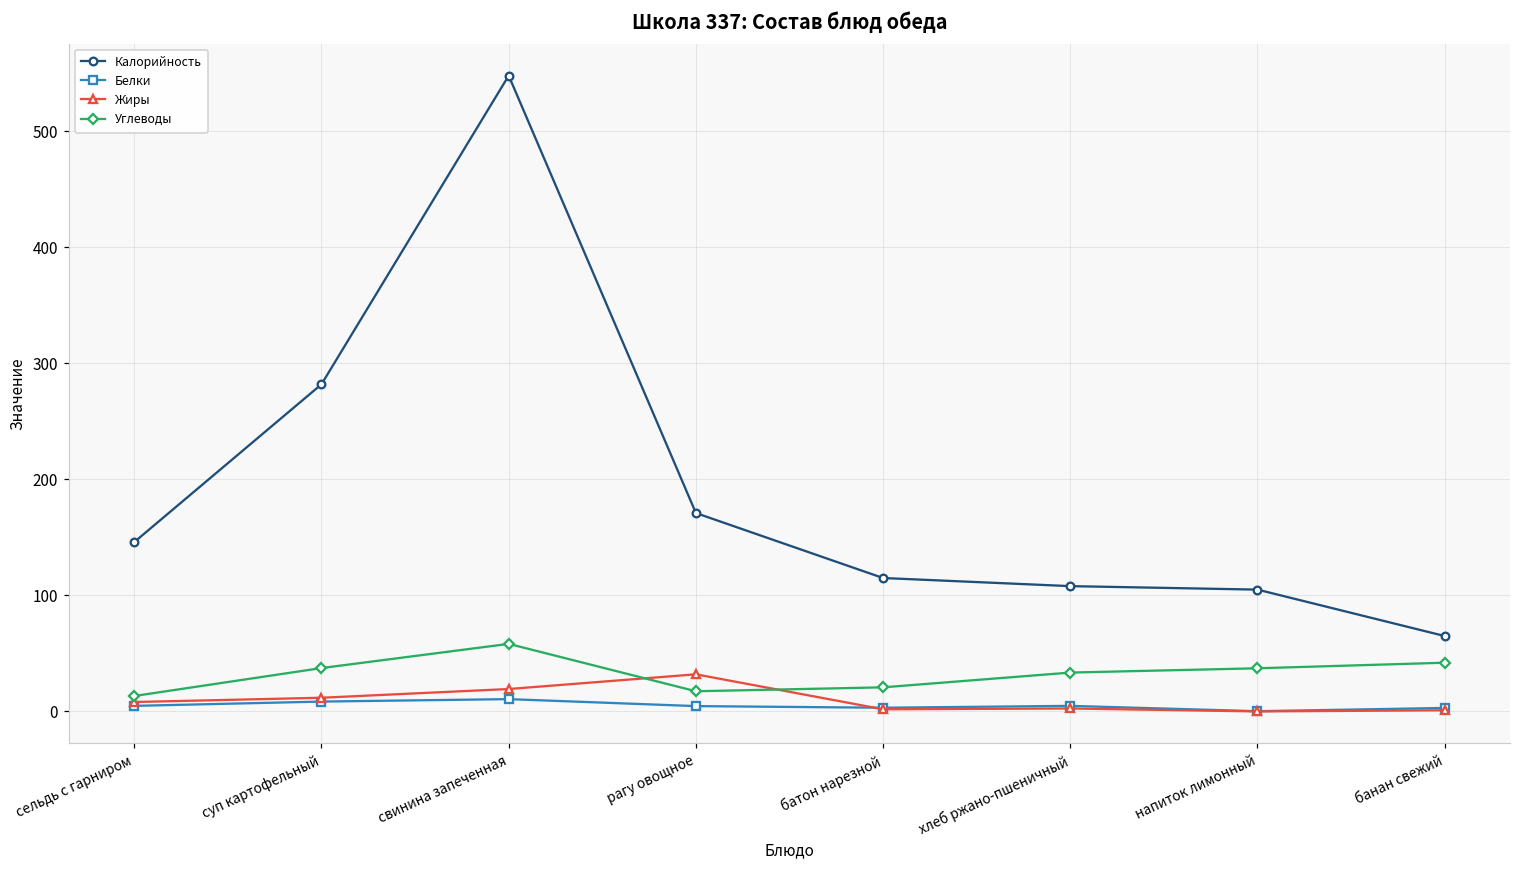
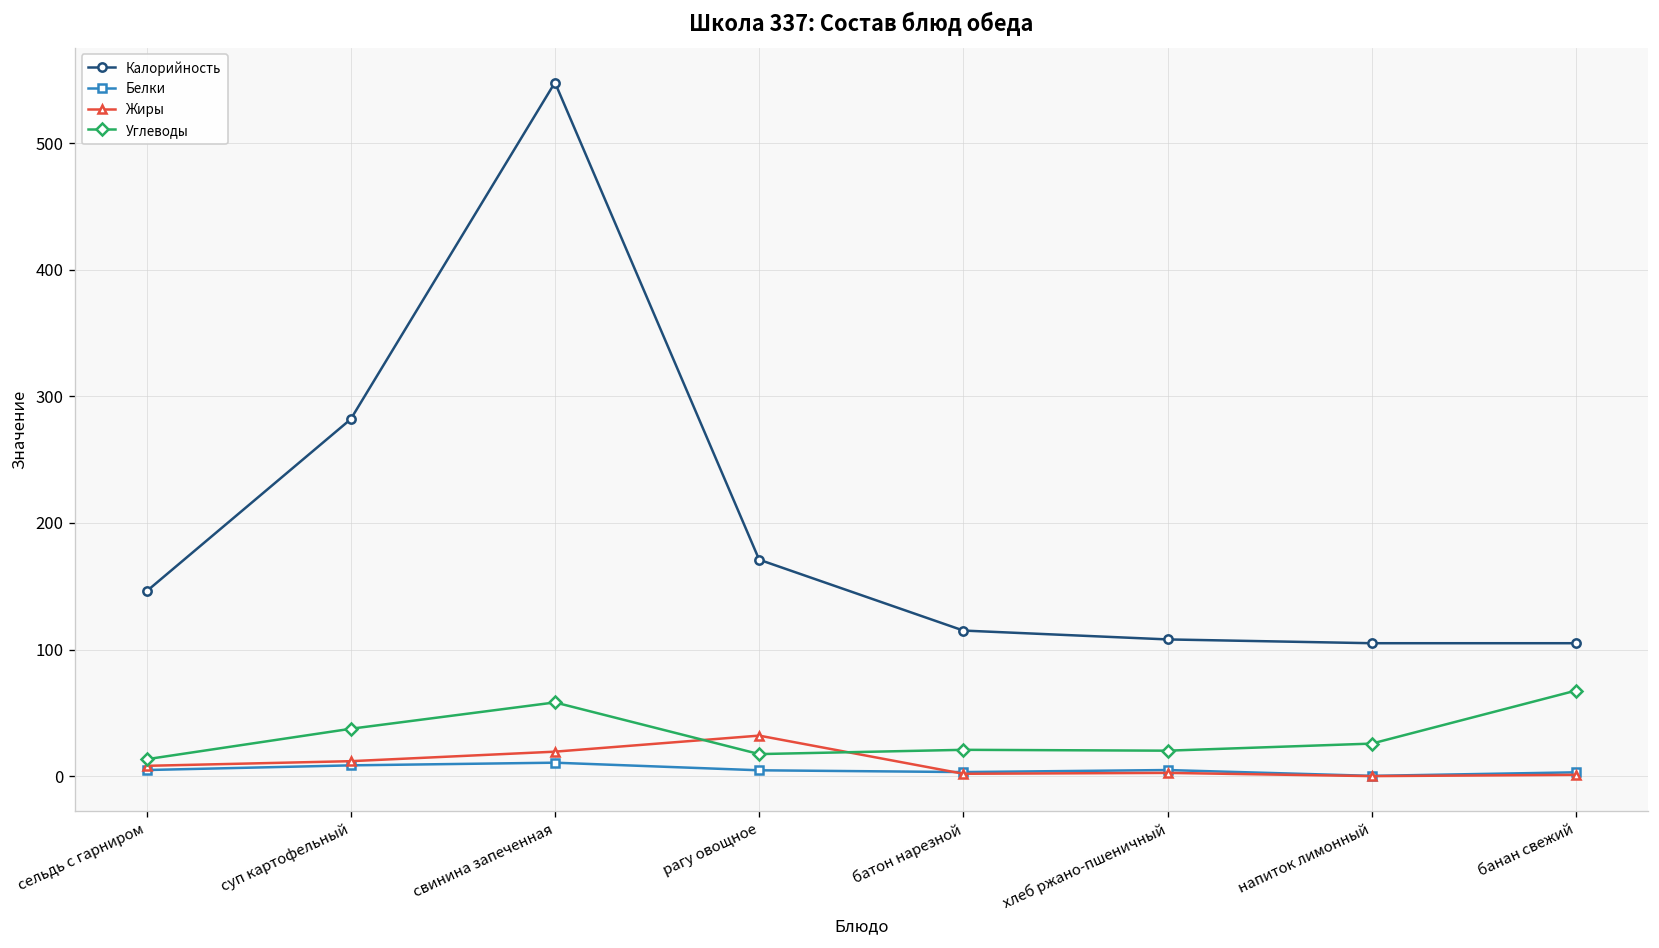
  {
    "Калорийность": {
      "сельдь с гарниром": 146,
      "суп картофельный": 282,
      "свинина запеченная": 548,
      "рагу овощное": 171,
      "батон нарезной": 115,
      "хлеб ржано-пшеничный": 108,
      "напиток лимонный": 105,
-     "банан свежий": 65
+     "банан свежий": 105
    },
    "Белки": {
      "сельдь с гарниром": 5,
      "суп картофельный": 9,
      "свинина запеченная": 11,
      "рагу овощное": 5
    },
    "Жиры": {
      "сельдь с гарниром": 8,
      "суп картофельный": 12,
      "свинина запеченная": 19,
      "рагу овощное": 32
    },
    "Углеводы": {
      "сельдь с гарниром": 13,
      "суп картофельный": 37,
      "свинина запеченная": 58,
      "рагу овощное": 17,
      "батон нарезной": 21,
-     "хлеб ржано-пшеничный": 34,
-     "напиток лимонный": 37,
-     "банан свежий": 42
+     "хлеб ржано-пшеничный": 20,
+     "напиток лимонный": 26,
+     "банан свежий": 68
    }
  }
